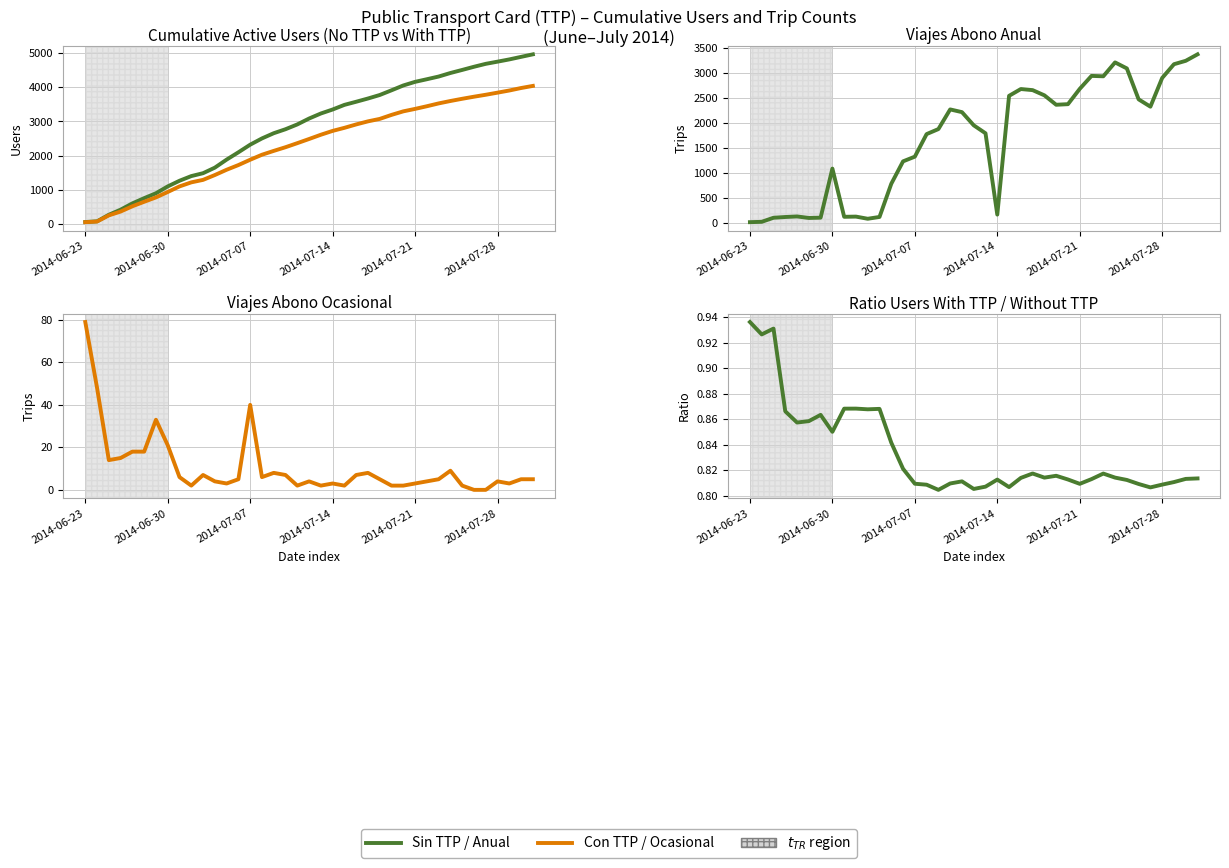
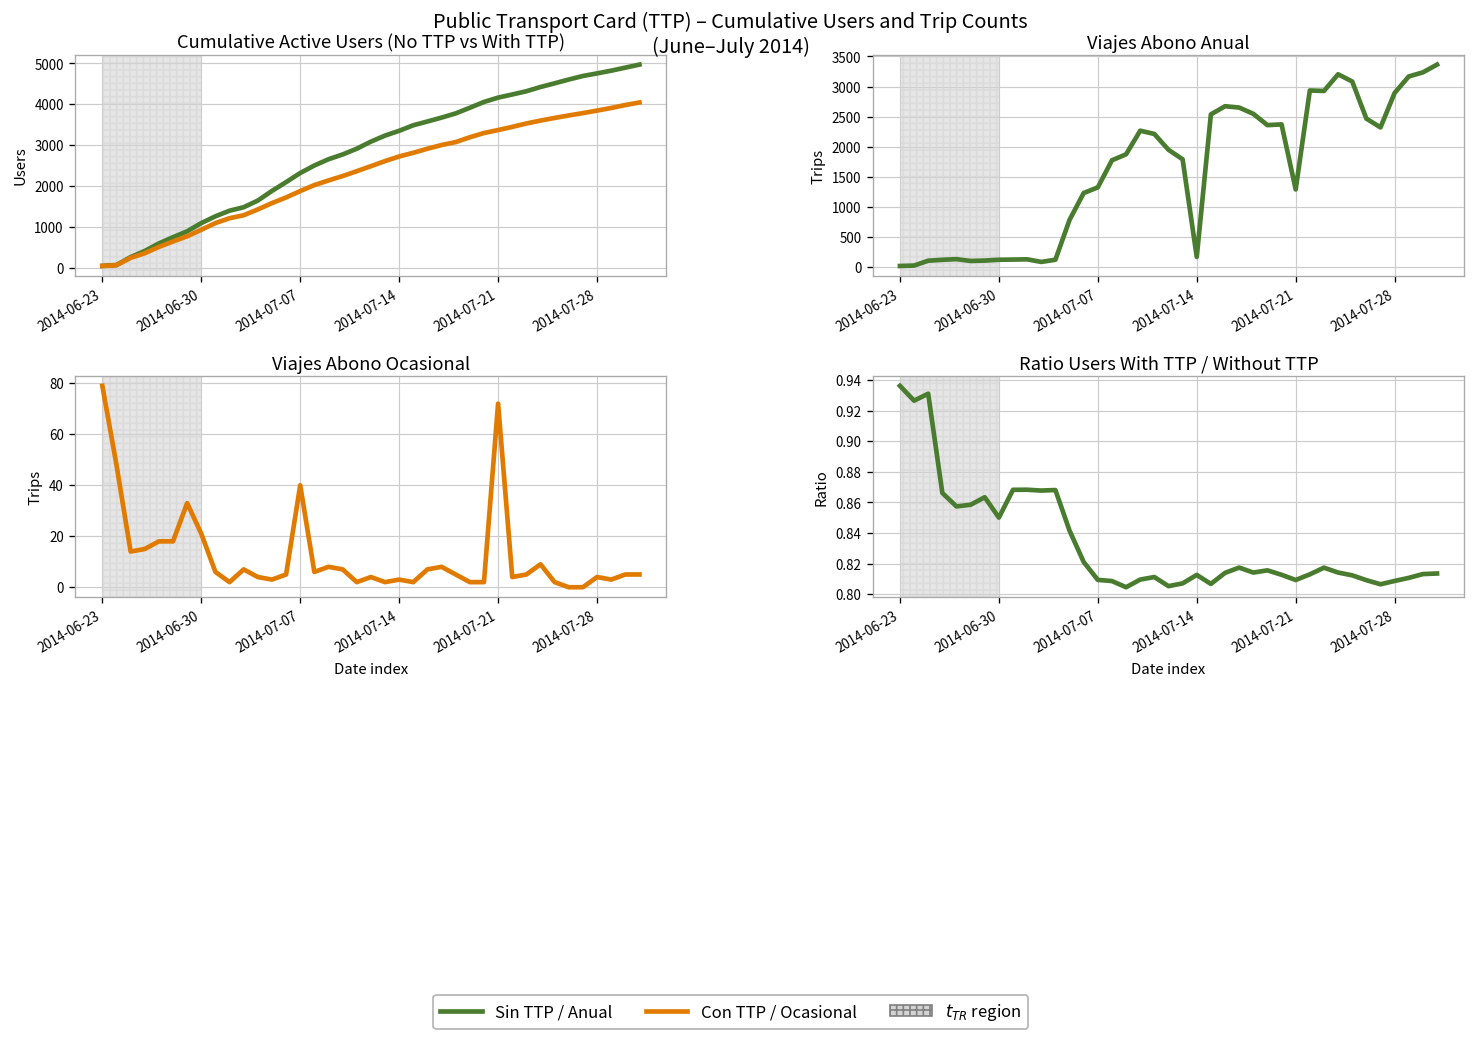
  {
    "Viajes Abono Anual": {
      "2014-06-23": 0,
-     "2014-06-30": 1100,
+     "2014-06-30": 100,
      "2014-07-07": 1300,
      "2014-07-14": 200,
-     "2014-07-21": 2700,
+     "2014-07-21": 1300,
      "2014-07-28": 2900
    },
    "Viajes Abono Ocasional": {
      "2014-06-23": 79,
      "2014-06-30": 21,
      "2014-07-07": 40,
      "2014-07-14": 3,
-     "2014-07-21": 3,
+     "2014-07-21": 72,
      "2014-07-28": 4
    },
    "Ratio Users With TTP / Without TTP": {
      "2014-06-23": 0.936,
      "2014-06-30": 0.850,
      "2014-07-07": 0.809,
      "2014-07-14": 0.813,
      "2014-07-21": 0.809,
      "2014-07-28": 0.809
    }
  }
